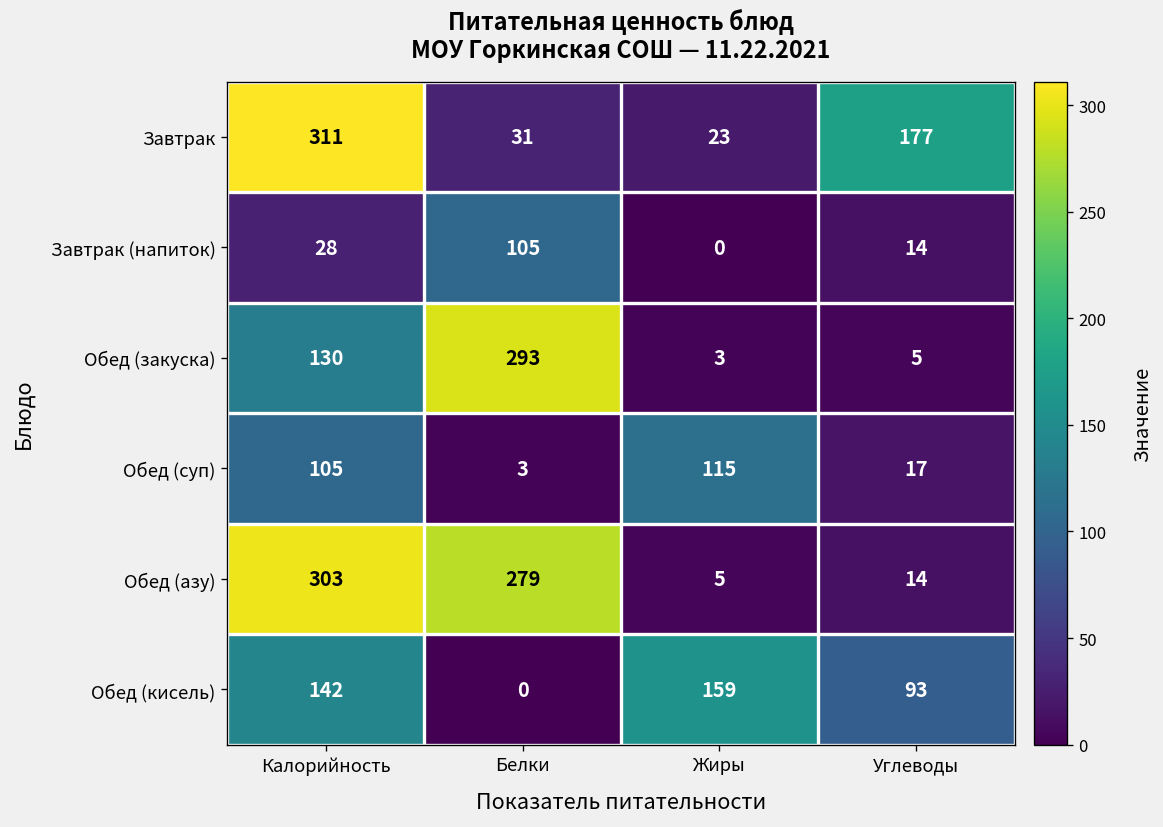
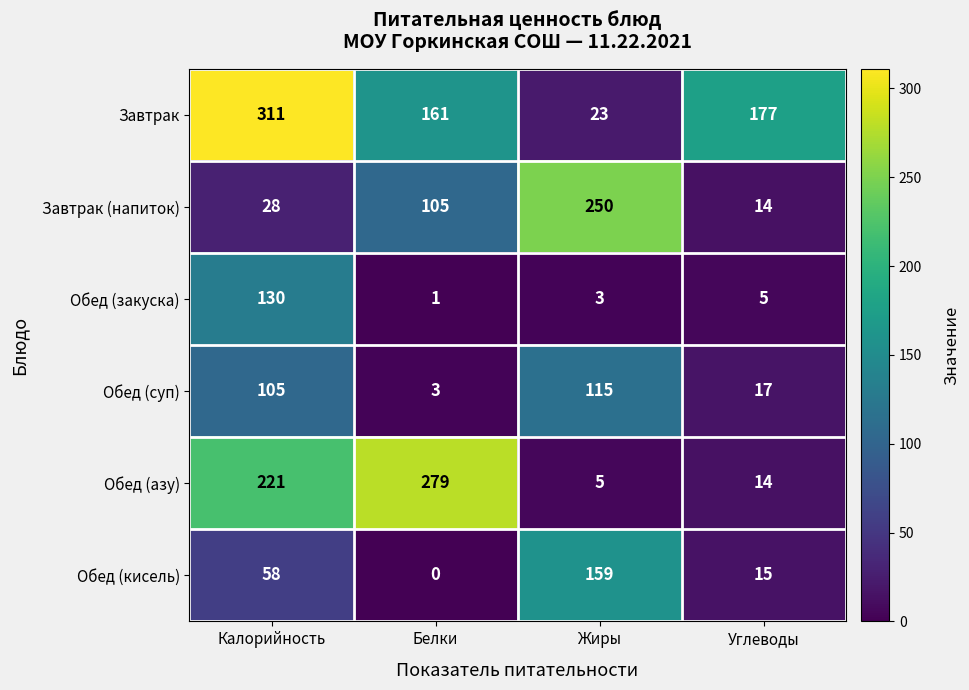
  {
    "Завтрак": {
      "Калорийность": 311,
-     "Белки": 31,
+     "Белки": 161,
      "Жиры": 23,
      "Углеводы": 177
    },
    "Завтрак (напиток)": {
      "Калорийность": 28,
      "Белки": 105,
-     "Жиры": 0,
+     "Жиры": 250,
      "Углеводы": 14
    },
    "Обед (закуска)": {
      "Калорийность": 130,
-     "Белки": 293,
+     "Белки": 1,
      "Жиры": 3,
      "Углеводы": 5
    },
    "Обед (суп)": {
      "Калорийность": 105,
      "Белки": 3,
      "Жиры": 115,
      "Углеводы": 17
    },
    "Обед (азу)": {
-     "Калорийность": 303,
+     "Калорийность": 221,
      "Белки": 279,
      "Жиры": 5,
      "Углеводы": 14
    },
    "Обед (кисель)": {
-     "Калорийность": 142,
+     "Калорийность": 58,
      "Белки": 0,
      "Жиры": 159,
-     "Углеводы": 93
+     "Углеводы": 15
    }
  }
